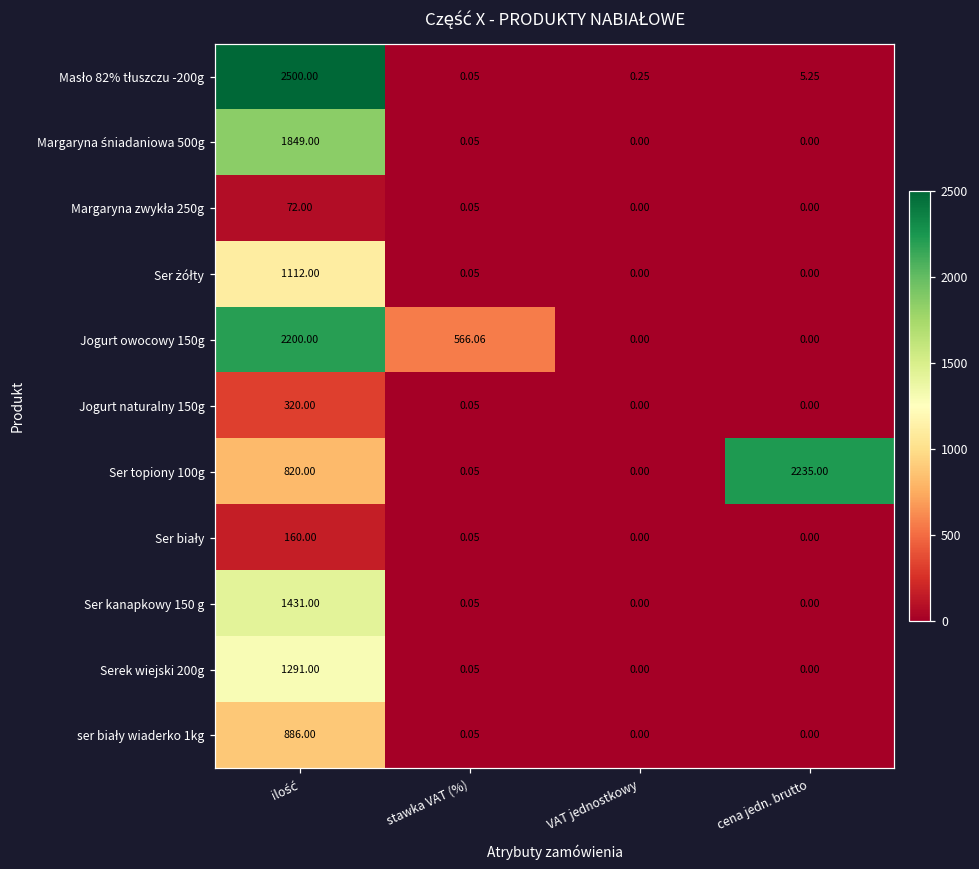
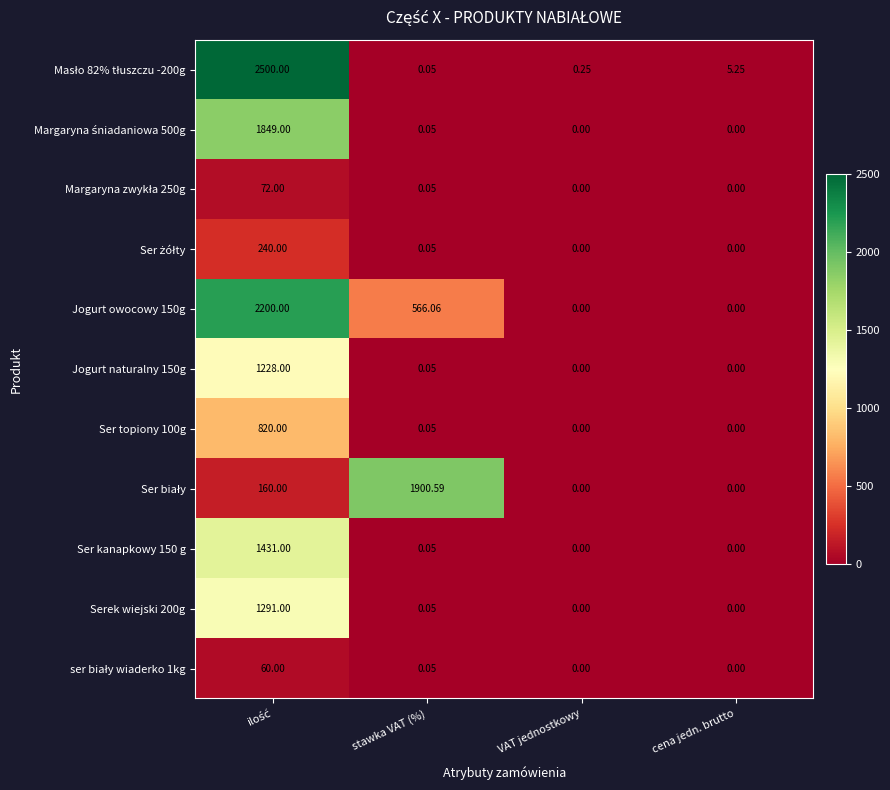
  {
    "Masło 82% tłuszczu -200g": {
      "ilość": 2500.00,
      "stawka VAT (%)": 0.05,
      "VAT jednostkowy": 0.25,
      "cena jedn. brutto": 5.25
    },
    "Margaryna śniadaniowa 500g": {
      "ilość": 1849.00,
      "stawka VAT (%)": 0.05,
      "VAT jednostkowy": 0.00,
      "cena jedn. brutto": 0.00
    },
    "Margaryna zwykła 250g": {
      "ilość": 72.00,
      "stawka VAT (%)": 0.05,
      "VAT jednostkowy": 0.00,
      "cena jedn. brutto": 0.00
    },
    "Ser żółty": {
-     "ilość": 1112.00,
+     "ilość": 240.00,
      "stawka VAT (%)": 0.05,
      "VAT jednostkowy": 0.00,
      "cena jedn. brutto": 0.00
    },
    "Jogurt owocowy 150g": {
      "ilość": 2200.00,
      "stawka VAT (%)": 566.06,
      "VAT jednostkowy": 0.00,
      "cena jedn. brutto": 0.00
    },
    "Jogurt naturalny 150g": {
-     "ilość": 320.00,
+     "ilość": 1228.00,
      "stawka VAT (%)": 0.05,
      "VAT jednostkowy": 0.00,
      "cena jedn. brutto": 0.00
    },
    "Ser topiony 100g": {
      "ilość": 820.00,
      "stawka VAT (%)": 0.05,
      "VAT jednostkowy": 0.00,
-     "cena jedn. brutto": 2235.00
+     "cena jedn. brutto": 0.00
    },
    "Ser biały": {
      "ilość": 160.00,
-     "stawka VAT (%)": 0.05,
+     "stawka VAT (%)": 1900.59,
      "VAT jednostkowy": 0.00,
      "cena jedn. brutto": 0.00
    },
    "Ser kanapkowy 150 g": {
      "ilość": 1431.00,
      "stawka VAT (%)": 0.05,
      "VAT jednostkowy": 0.00,
      "cena jedn. brutto": 0.00
    },
    "Serek wiejski 200g": {
      "ilość": 1291.00,
      "stawka VAT (%)": 0.05,
      "VAT jednostkowy": 0.00,
      "cena jedn. brutto": 0.00
    },
    "ser biały wiaderko 1kg": {
-     "ilość": 886.00,
+     "ilość": 60.00,
      "stawka VAT (%)": 0.05,
      "VAT jednostkowy": 0.00,
      "cena jedn. brutto": 0.00
    }
  }
